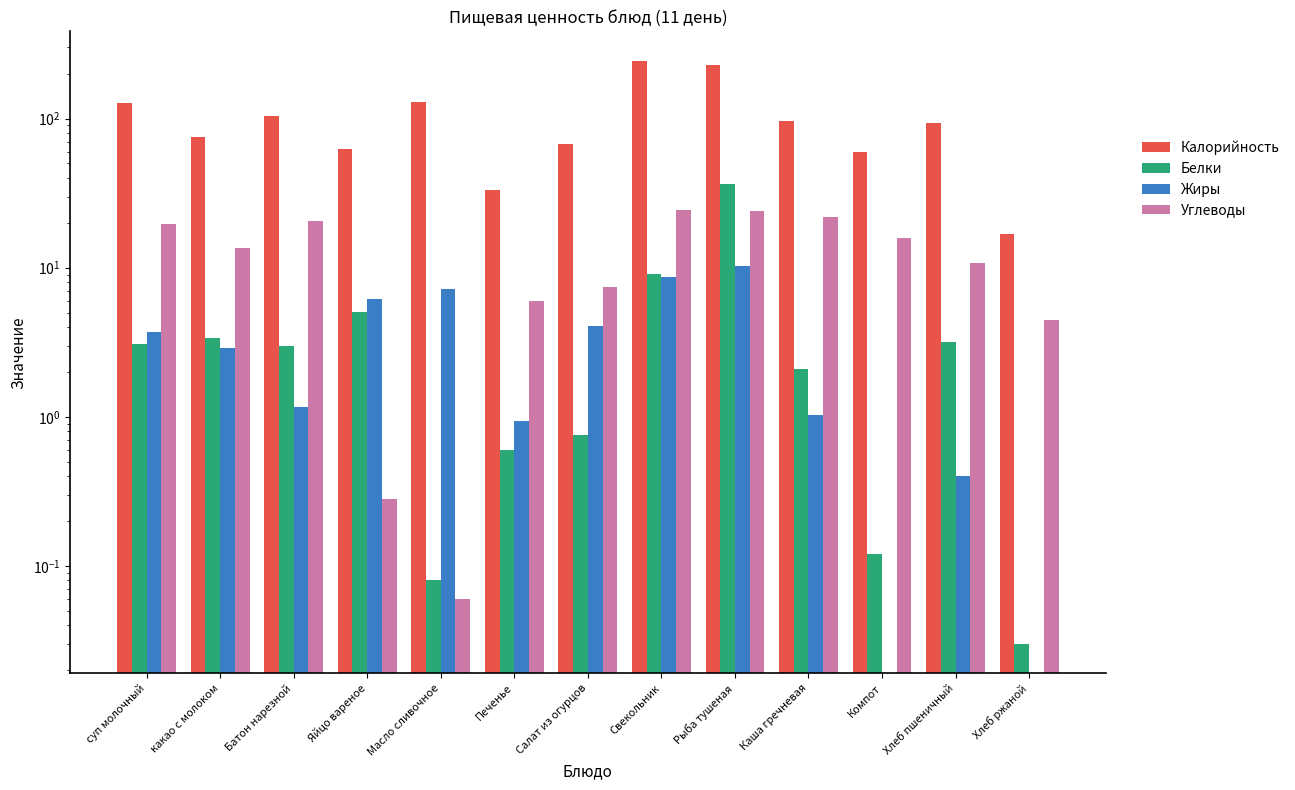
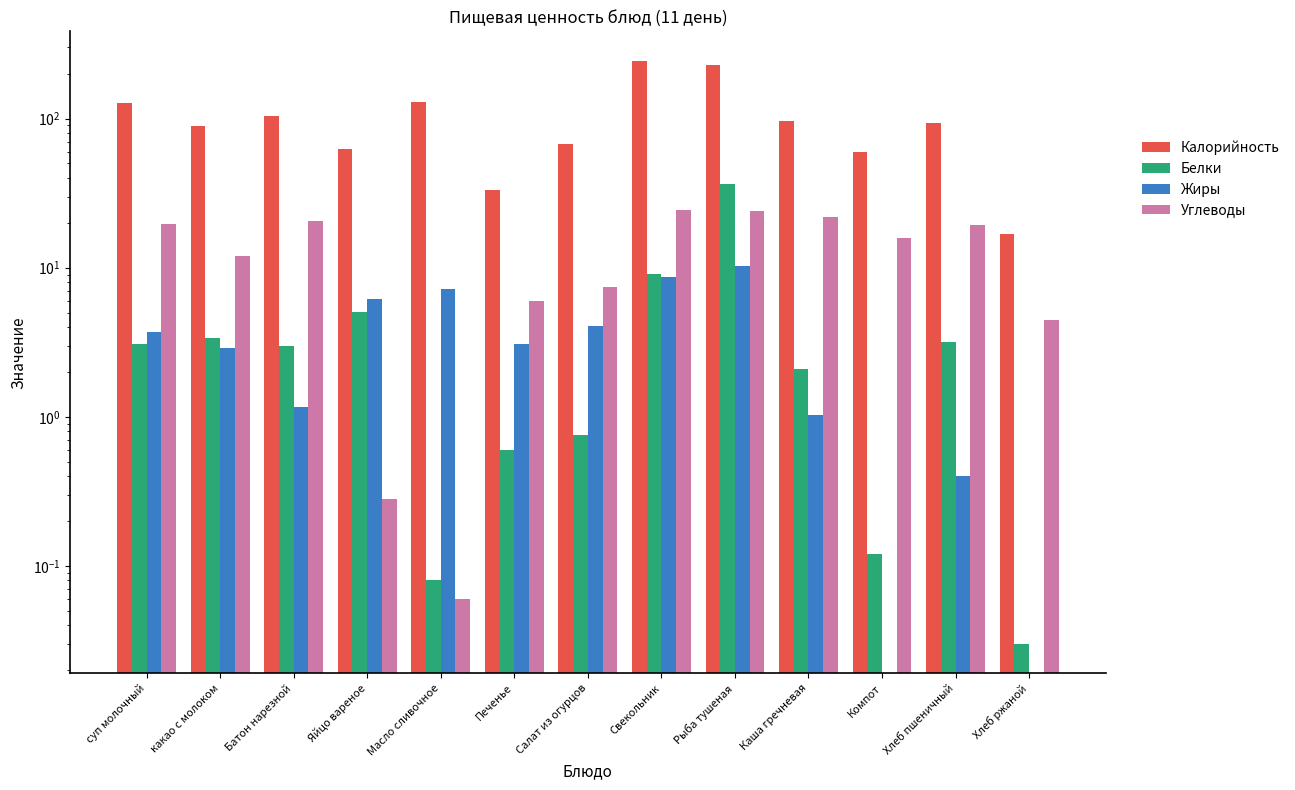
  {
    "Калорийность": {
      "суп молочный": 130,
-     "какао с молоком": 80,
+     "какао с молоком": 90,
      "Батон нарезной": 100,
      "Яйцо вареное": 63,
      "Масло сливочное": 130,
      "Печенье": 33,
      "Салат из огурцов": 70,
      "Свекольник": 250,
      "Рыба тушеная": 230,
      "Каша гречневая": 100,
      "Компот": 60,
      "Хлеб пшеничный": 90,
      "Хлеб ржаной": 17
    },
    "Белки": {
      "суп молочный": 3.1,
      "какао с молоком": 3.4,
      "Батон нарезной": 3.0,
      "Яйцо вареное": 5.1,
      "Масло сливочное": 0.08,
      "Печенье": 0.6,
      "Салат из огурцов": 0.8,
      "Свекольник": 9,
      "Рыба тушеная": 37,
      "Каша гречневая": 2.1,
      "Компот": 0.12,
      "Хлеб пшеничный": 3.2,
      "Хлеб ржаной": 0.030
    },
    "Жиры": {
      "суп молочный": 3.7,
      "какао с молоком": 2.9,
      "Батон нарезной": 1.2,
      "Яйцо вареное": 6.2,
      "Масло сливочное": 7,
-     "Печенье": 0.9,
+     "Печенье": 3.1,
      "Салат из огурцов": 4.1,
      "Свекольник": 9,
      "Рыба тушеная": 10,
      "Каша гречневая": 1.0,
      "Хлеб пшеничный": 0.4
    },
    "Углеводы": {
      "суп молочный": 20,
-     "какао с молоком": 14,
+     "какао с молоком": 12,
      "Батон нарезной": 21,
      "Яйцо вареное": 0.28,
      "Масло сливочное": 0.060,
      "Печенье": 6,
      "Салат из огурцов": 7,
      "Свекольник": 24,
      "Рыба тушеная": 24,
      "Каша гречневая": 22,
      "Компот": 16,
-     "Хлеб пшеничный": 11,
+     "Хлеб пшеничный": 19,
      "Хлеб ржаной": 4.4
    }
  }
